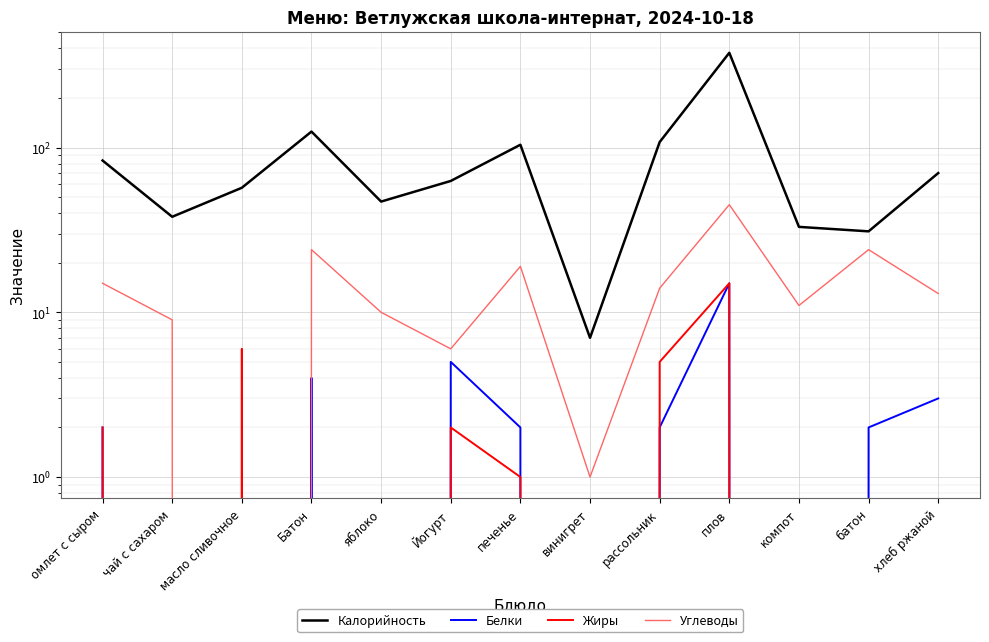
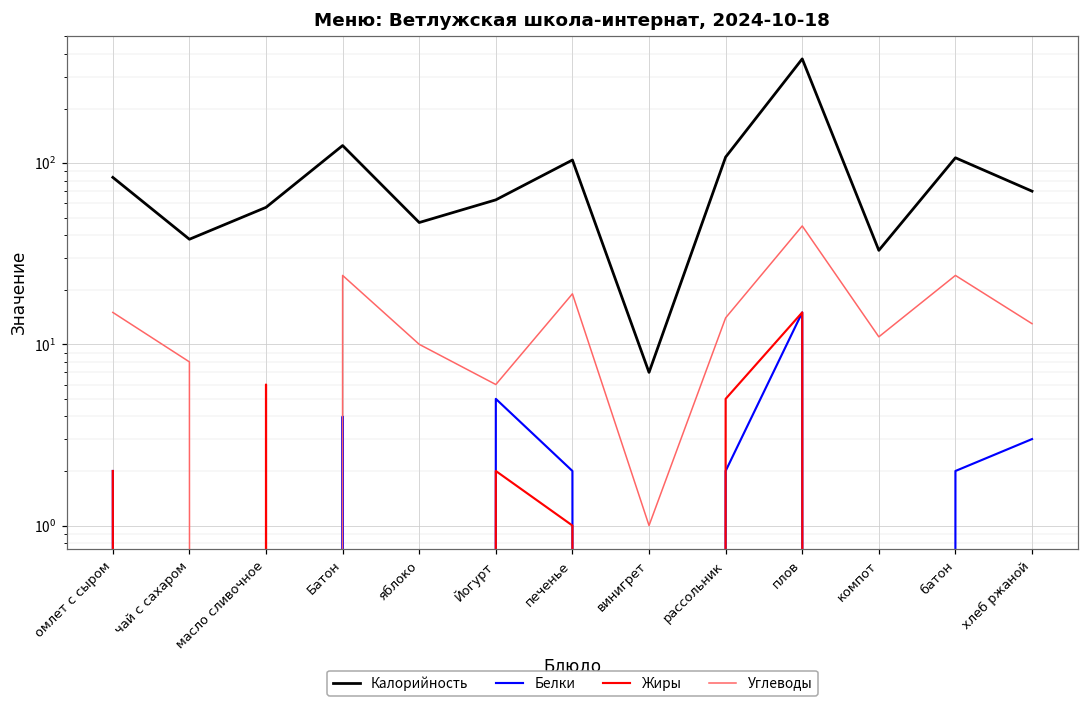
  {
    "Калорийность": {
      "омлет с сыром": 80,
      "чай с сахаром": 38,
      "масло сливочное": 57,
      "Батон": 130,
      "яблоко": 47,
      "Йогурт": 63,
      "печенье": 100,
      "винигрет": 7,
      "рассольник": 110,
      "плов": 380,
      "компот": 33,
-     "батон": 31,
+     "батон": 110,
      "хлеб ржаной": 70
    },
    "Белки": {
      "Батон": 4,
      "Йогурт": 5,
      "печенье": 2,
      "рассольник": 2,
      "батон": 2,
      "хлеб ржаной": 3
    },
    "Жиры": {
      "масло сливочное": 6,
      "Йогурт": 2,
      "печенье": 1,
      "рассольник": 5
    },
    "Углеводы": {
      "омлет с сыром": 15,
-     "чай с сахаром": 9,
+     "чай с сахаром": 8,
      "Батон": 24,
      "яблоко": 10,
      "Йогурт": 6,
      "печенье": 19,
      "винигрет": 1,
      "рассольник": 14,
      "плов": 45,
      "компот": 11,
      "батон": 24,
      "хлеб ржаной": 13
    }
  }
